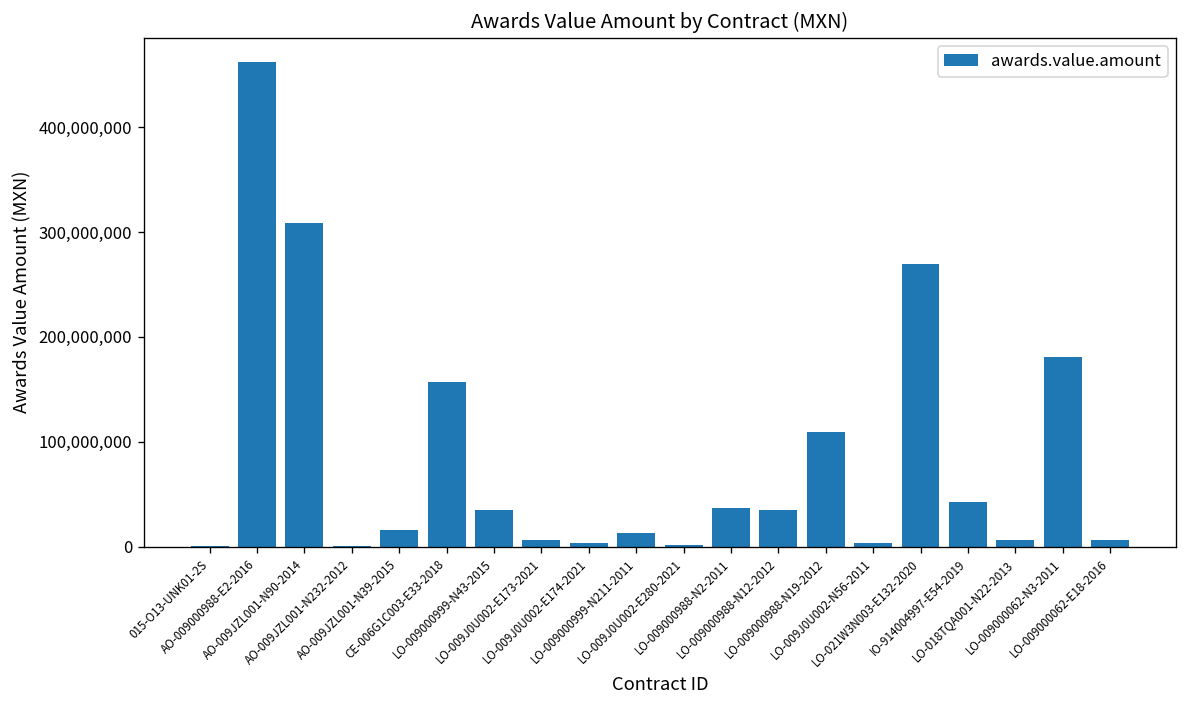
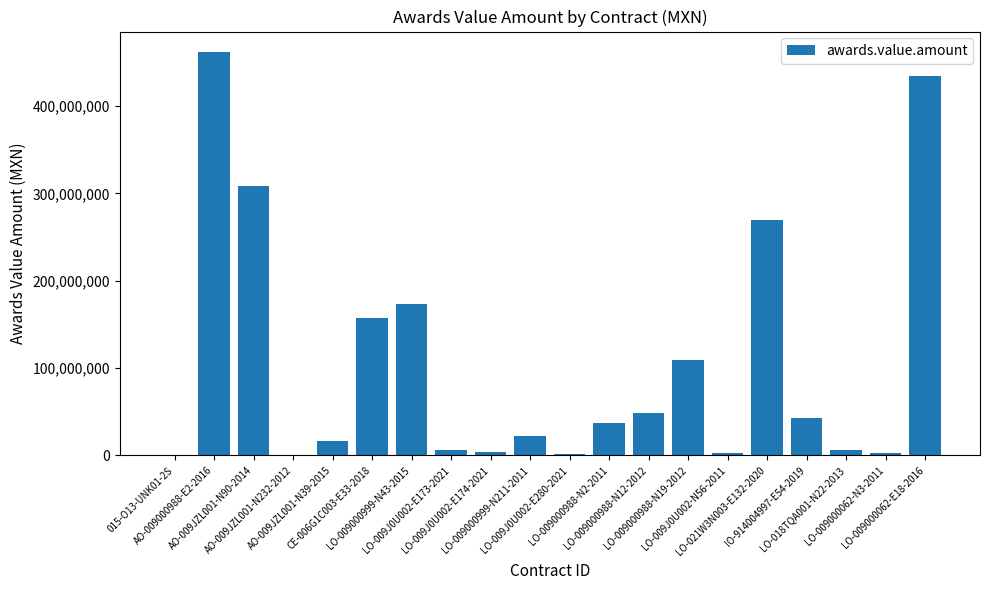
  {
    "AO-009000988-E2-2016": "460,000,000",
    "AO-009JZL001-N90-2014": "310,000,000",
    "AO-009JZL001-N39-2015": "20,000,000",
    "CE-006G1C003-E33-2018": "160,000,000",
-   "LO-009000999-N43-2015": "30,000,000",
+   "LO-009000999-N43-2015": "170,000,000",
    "LO-009J0U002-E173-2021": "10,000,000",
    "LO-009J0U002-E174-2021": "0",
-   "LO-009000999-N211-2011": "10,000,000",
+   "LO-009000999-N211-2011": "20,000,000",
    "LO-009000988-N2-2011": "40,000,000",
-   "LO-009000988-N12-2012": "30,000,000",
+   "LO-009000988-N12-2012": "50,000,000",
    "LO-009000988-N19-2012": "110,000,000",
    "LO-009J0U002-N56-2011": "0",
    "LO-021W3N003-E132-2020": "270,000,000",
    "IO-914004997-E54-2019": "40,000,000",
    "LO-018TQA001-N22-2013": "10,000,000",
-   "LO-009000062-N3-2011": "180,000,000",
-   "LO-009000062-E18-2016": "10,000,000"
+   "LO-009000062-N3-2011": "0",
+   "LO-009000062-E18-2016": "430,000,000"
  }
